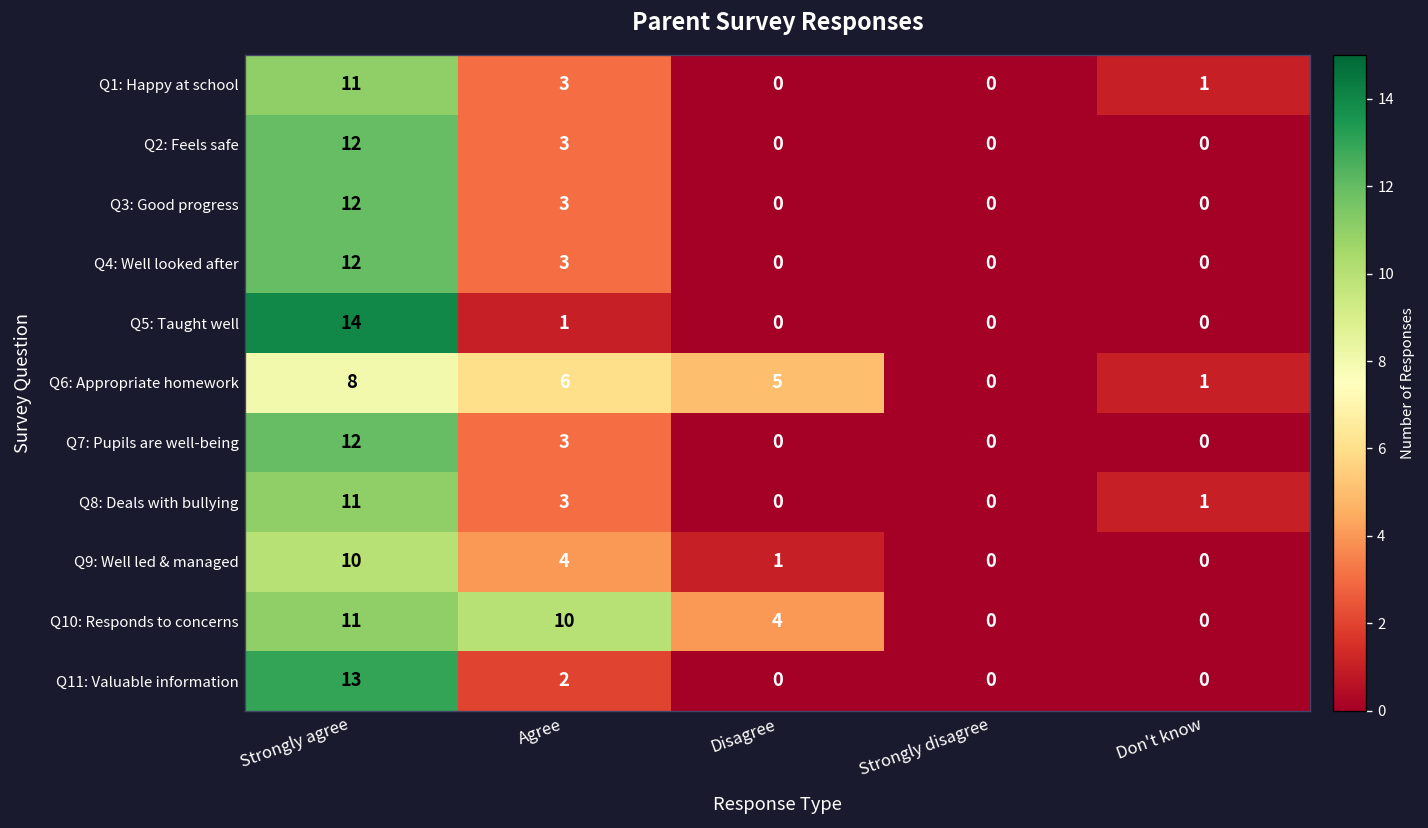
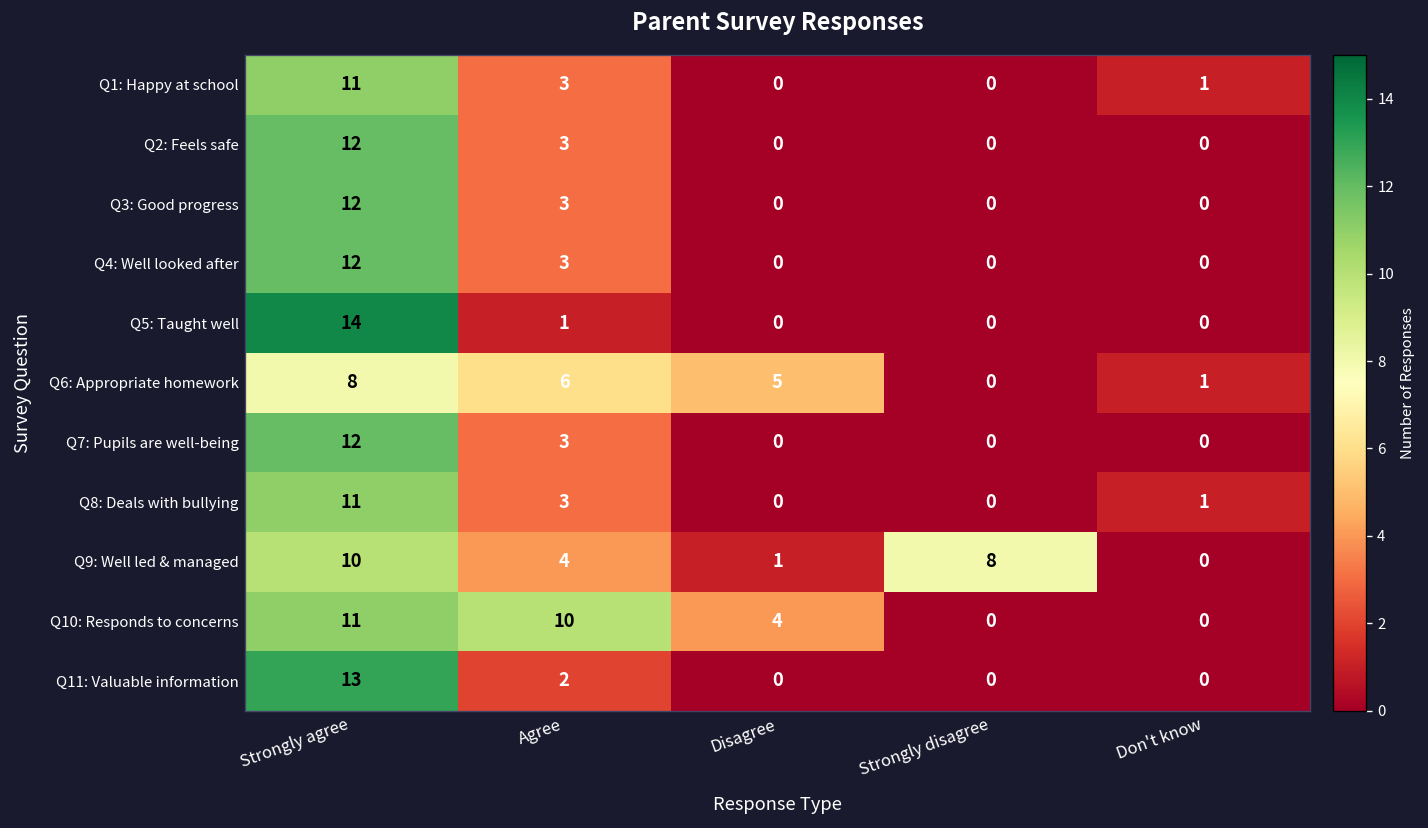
  {
    "Q1: Happy at school": {
      "Strongly agree": 11,
      "Agree": 3,
      "Disagree": 0,
      "Strongly disagree": 0,
      "Don't know": 1
    },
    "Q2: Feels safe": {
      "Strongly agree": 12,
      "Agree": 3,
      "Disagree": 0,
      "Strongly disagree": 0,
      "Don't know": 0
    },
    "Q3: Good progress": {
      "Strongly agree": 12,
      "Agree": 3,
      "Disagree": 0,
      "Strongly disagree": 0,
      "Don't know": 0
    },
    "Q4: Well looked after": {
      "Strongly agree": 12,
      "Agree": 3,
      "Disagree": 0,
      "Strongly disagree": 0,
      "Don't know": 0
    },
    "Q5: Taught well": {
      "Strongly agree": 14,
      "Agree": 1,
      "Disagree": 0,
      "Strongly disagree": 0,
      "Don't know": 0
    },
    "Q6: Appropriate homework": {
      "Strongly agree": 8,
      "Agree": 6,
      "Disagree": 5,
      "Strongly disagree": 0,
      "Don't know": 1
    },
    "Q7: Pupils are well-being": {
      "Strongly agree": 12,
      "Agree": 3,
      "Disagree": 0,
      "Strongly disagree": 0,
      "Don't know": 0
    },
    "Q8: Deals with bullying": {
      "Strongly agree": 11,
      "Agree": 3,
      "Disagree": 0,
      "Strongly disagree": 0,
      "Don't know": 1
    },
    "Q9: Well led & managed": {
      "Strongly agree": 10,
      "Agree": 4,
      "Disagree": 1,
-     "Strongly disagree": 0,
+     "Strongly disagree": 8,
      "Don't know": 0
    },
    "Q10: Responds to concerns": {
      "Strongly agree": 11,
      "Agree": 10,
      "Disagree": 4,
      "Strongly disagree": 0,
      "Don't know": 0
    },
    "Q11: Valuable information": {
      "Strongly agree": 13,
      "Agree": 2,
      "Disagree": 0,
      "Strongly disagree": 0,
      "Don't know": 0
    }
  }
